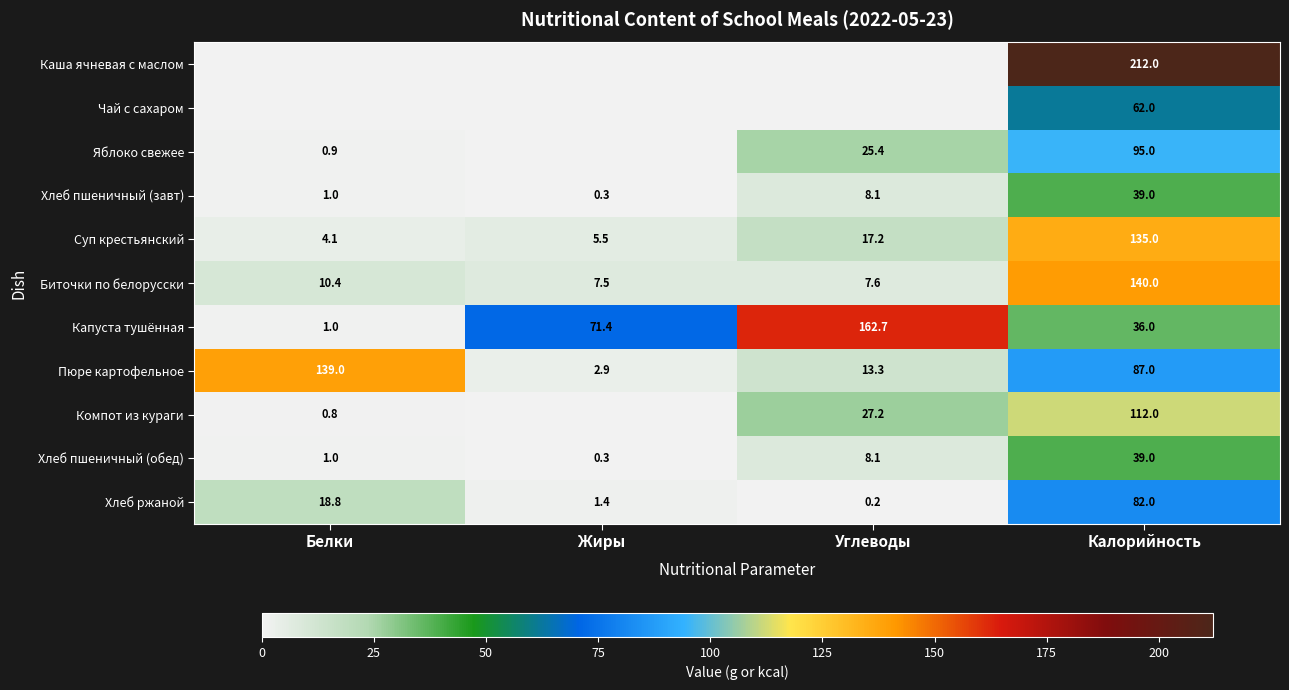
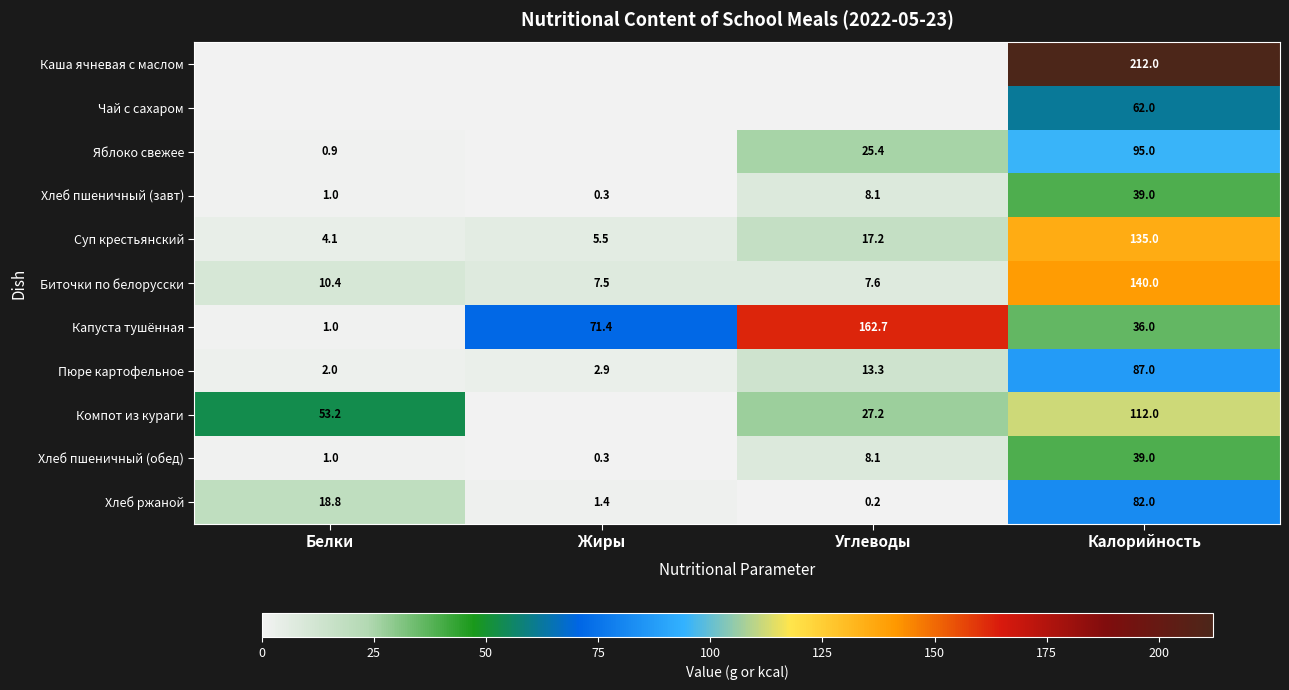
  {
    "Каша ячневая с маслом": {
      "Калорийность": 212.0
    },
    "Чай с сахаром": {
      "Калорийность": 62.0
    },
    "Яблоко свежее": {
      "Белки": 0.9,
      "Углеводы": 25.4,
      "Калорийность": 95.0
    },
    "Хлеб пшеничный (завт)": {
      "Белки": 1.0,
      "Жиры": 0.3,
      "Углеводы": 8.1,
      "Калорийность": 39.0
    },
    "Суп крестьянский": {
      "Белки": 4.1,
      "Жиры": 5.5,
      "Углеводы": 17.2,
      "Калорийность": 135.0
    },
    "Биточки по белорусски": {
      "Белки": 10.4,
      "Жиры": 7.5,
      "Углеводы": 7.6,
      "Калорийность": 140.0
    },
    "Капуста тушённая": {
      "Белки": 1.0,
      "Жиры": 71.4,
      "Углеводы": 162.7,
      "Калорийность": 36.0
    },
    "Пюре картофельное": {
-     "Белки": 139.0,
+     "Белки": 2.0,
      "Жиры": 2.9,
      "Углеводы": 13.3,
      "Калорийность": 87.0
    },
    "Компот из кураги": {
-     "Белки": 0.8,
+     "Белки": 53.2,
      "Углеводы": 27.2,
      "Калорийность": 112.0
    },
    "Хлеб пшеничный (обед)": {
      "Белки": 1.0,
      "Жиры": 0.3,
      "Углеводы": 8.1,
      "Калорийность": 39.0
    },
    "Хлеб ржаной": {
      "Белки": 18.8,
      "Жиры": 1.4,
      "Углеводы": 0.2,
      "Калорийность": 82.0
    }
  }
